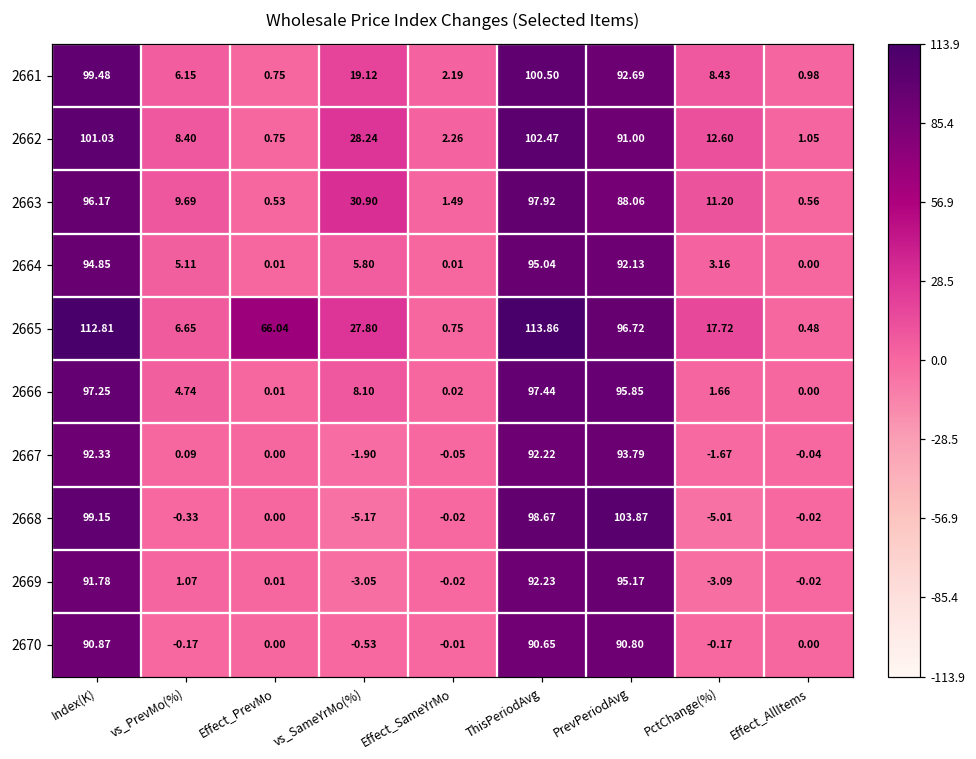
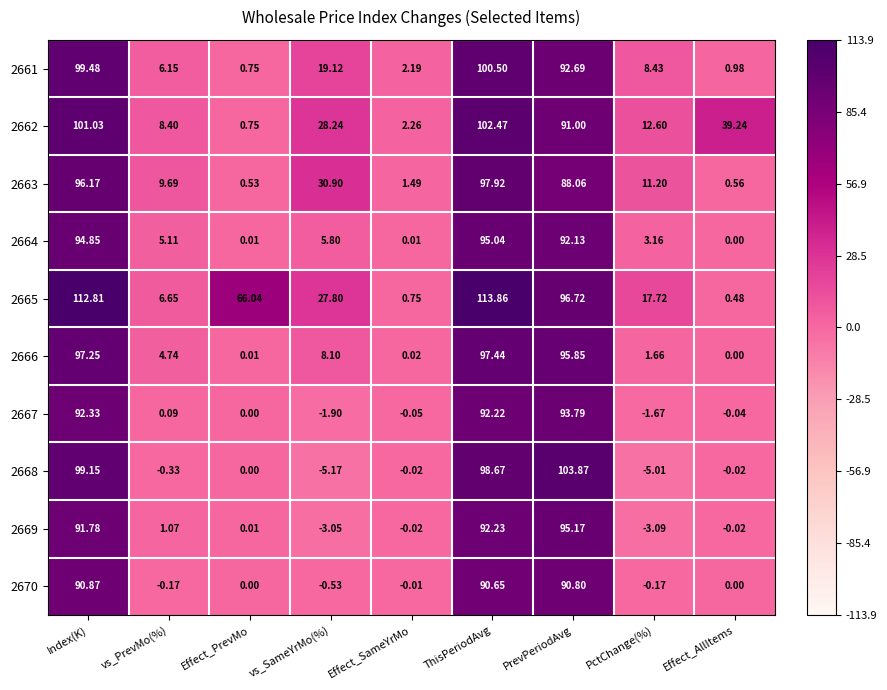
  {
    "2661": {
      "Index(K)": 99.48,
      "vs_PrevMo(%)": 6.15,
      "Effect_PrevMo": 0.75,
      "vs_SameYrMo(%)": 19.12,
      "Effect_SameYrMo": 2.19,
      "ThisPeriodAvg": 100.50,
      "PrevPeriodAvg": 92.69,
      "PctChange(%)": 8.43,
      "Effect_AllItems": 0.98
    },
    "2662": {
      "Index(K)": 101.03,
      "vs_PrevMo(%)": 8.40,
      "Effect_PrevMo": 0.75,
      "vs_SameYrMo(%)": 28.24,
      "Effect_SameYrMo": 2.26,
      "ThisPeriodAvg": 102.47,
      "PrevPeriodAvg": 91.00,
      "PctChange(%)": 12.60,
-     "Effect_AllItems": 1.05
+     "Effect_AllItems": 39.24
    },
    "2663": {
      "Index(K)": 96.17,
      "vs_PrevMo(%)": 9.69,
      "Effect_PrevMo": 0.53,
      "vs_SameYrMo(%)": 30.90,
      "Effect_SameYrMo": 1.49,
      "ThisPeriodAvg": 97.92,
      "PrevPeriodAvg": 88.06,
      "PctChange(%)": 11.20,
      "Effect_AllItems": 0.56
    },
    "2664": {
      "Index(K)": 94.85,
      "vs_PrevMo(%)": 5.11,
      "Effect_PrevMo": 0.01,
      "vs_SameYrMo(%)": 5.80,
      "Effect_SameYrMo": 0.01,
      "ThisPeriodAvg": 95.04,
      "PrevPeriodAvg": 92.13,
      "PctChange(%)": 3.16,
      "Effect_AllItems": 0.00
    },
    "2665": {
      "Index(K)": 112.81,
      "vs_PrevMo(%)": 6.65,
      "Effect_PrevMo": 66.04,
      "vs_SameYrMo(%)": 27.80,
      "Effect_SameYrMo": 0.75,
      "ThisPeriodAvg": 113.86,
      "PrevPeriodAvg": 96.72,
      "PctChange(%)": 17.72,
      "Effect_AllItems": 0.48
    },
    "2666": {
      "Index(K)": 97.25,
      "vs_PrevMo(%)": 4.74,
      "Effect_PrevMo": 0.01,
      "vs_SameYrMo(%)": 8.10,
      "Effect_SameYrMo": 0.02,
      "ThisPeriodAvg": 97.44,
      "PrevPeriodAvg": 95.85,
      "PctChange(%)": 1.66,
      "Effect_AllItems": 0.00
    },
    "2667": {
      "Index(K)": 92.33,
      "vs_PrevMo(%)": 0.09,
      "Effect_PrevMo": 0.00,
      "vs_SameYrMo(%)": -1.90,
      "Effect_SameYrMo": -0.05,
      "ThisPeriodAvg": 92.22,
      "PrevPeriodAvg": 93.79,
      "PctChange(%)": -1.67,
      "Effect_AllItems": -0.04
    },
    "2668": {
      "Index(K)": 99.15,
      "vs_PrevMo(%)": -0.33,
      "Effect_PrevMo": 0.00,
      "vs_SameYrMo(%)": -5.17,
      "Effect_SameYrMo": -0.02,
      "ThisPeriodAvg": 98.67,
      "PrevPeriodAvg": 103.87,
      "PctChange(%)": -5.01,
      "Effect_AllItems": -0.02
    },
    "2669": {
      "Index(K)": 91.78,
      "vs_PrevMo(%)": 1.07,
      "Effect_PrevMo": 0.01,
      "vs_SameYrMo(%)": -3.05,
      "Effect_SameYrMo": -0.02,
      "ThisPeriodAvg": 92.23,
      "PrevPeriodAvg": 95.17,
      "PctChange(%)": -3.09,
      "Effect_AllItems": -0.02
    },
    "2670": {
      "Index(K)": 90.87,
      "vs_PrevMo(%)": -0.17,
      "Effect_PrevMo": 0.00,
      "vs_SameYrMo(%)": -0.53,
      "Effect_SameYrMo": -0.01,
      "ThisPeriodAvg": 90.65,
      "PrevPeriodAvg": 90.80,
      "PctChange(%)": -0.17,
      "Effect_AllItems": 0.00
    }
  }
